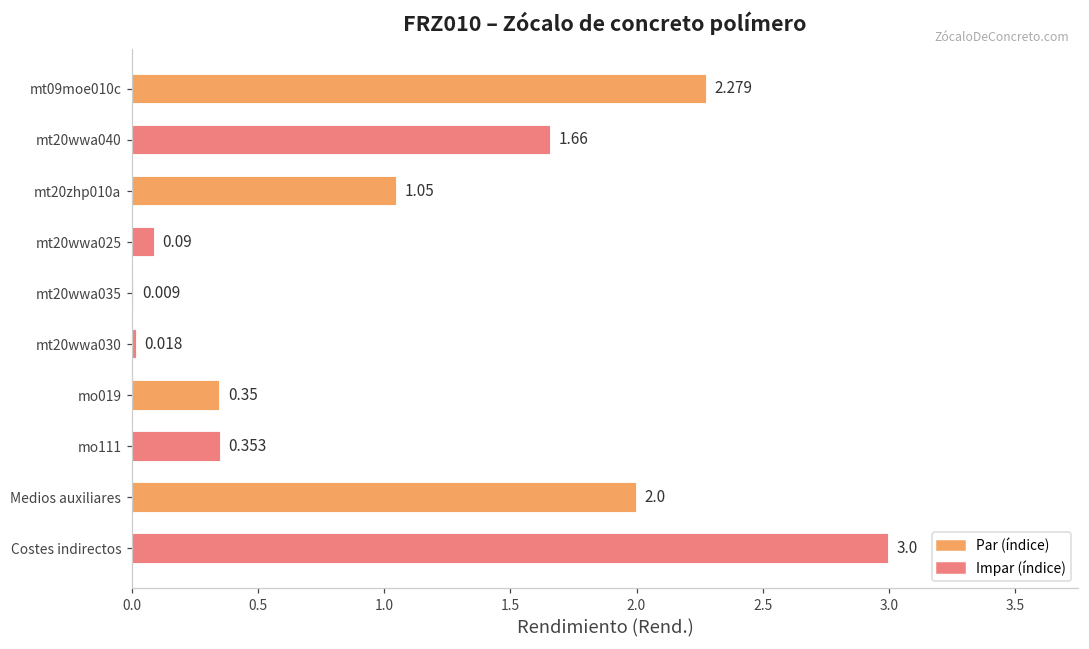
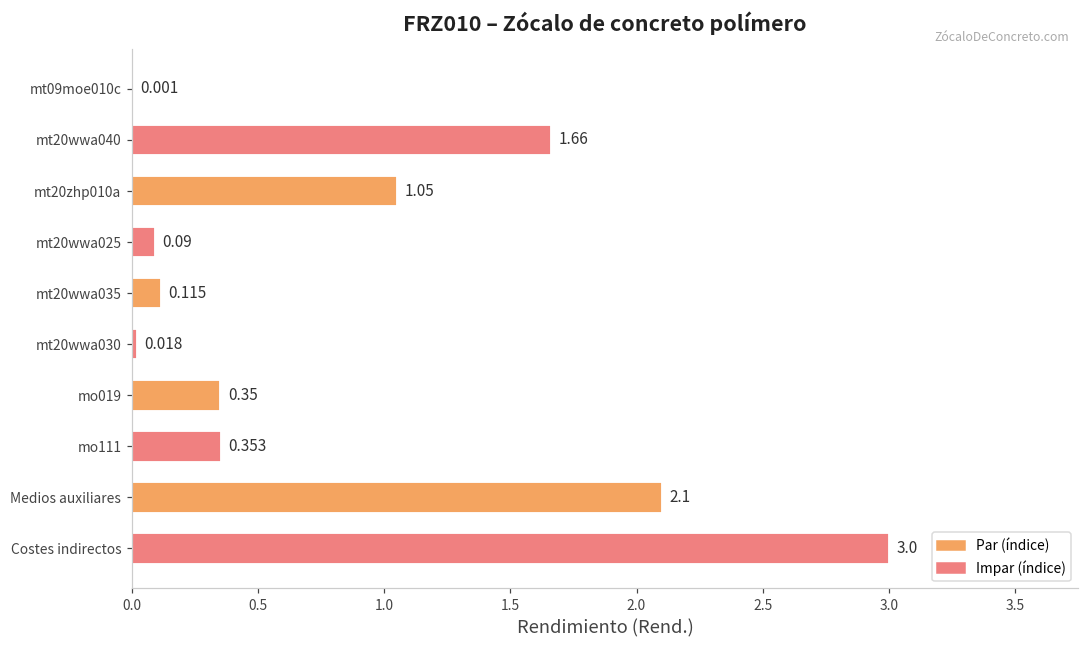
  {
-   "mt09moe010c": 2.279,
+   "mt09moe010c": 0.001,
    "mt20wwa040": 1.66,
    "mt20zhp010a": 1.05,
    "mt20wwa025": 0.09,
-   "mt20wwa035": 0.009,
+   "mt20wwa035": 0.115,
    "mt20wwa030": 0.018,
    "mo019": 0.35,
    "mo111": 0.353,
-   "Medios auxiliares": 2.0,
+   "Medios auxiliares": 2.1,
    "Costes indirectos": 3.0
  }
